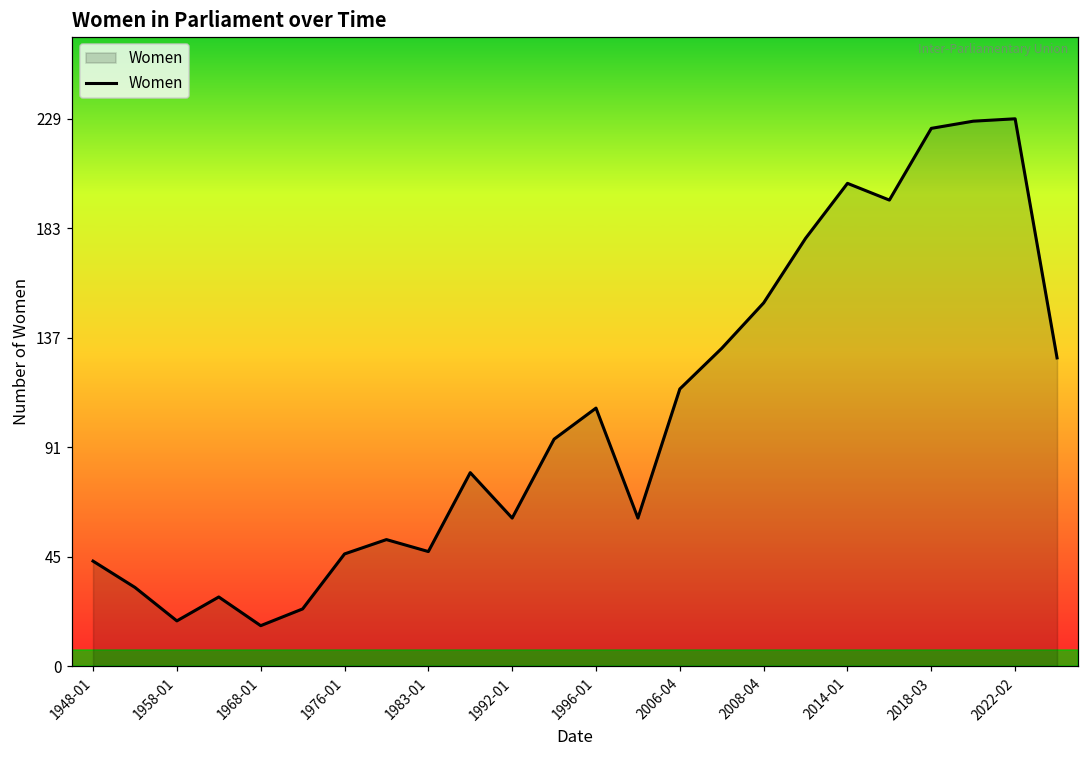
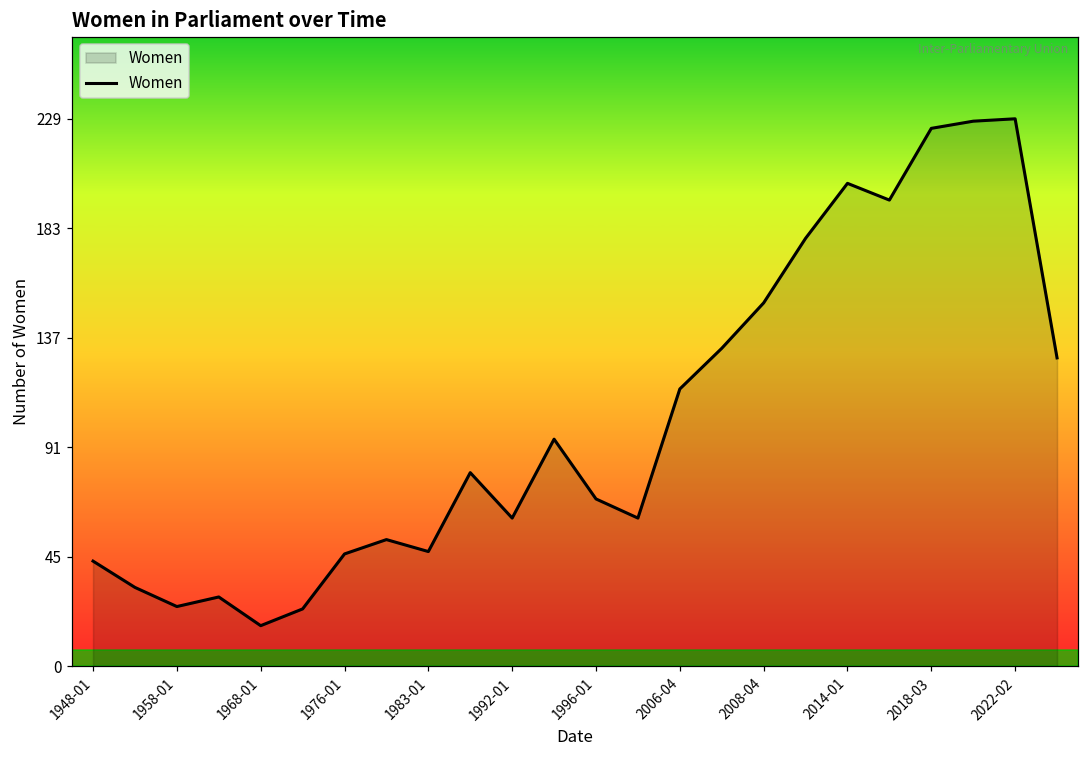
  {
    "1948-01": 44,
-   "1958-01": 19,
+   "1958-01": 25,
    "1968-01": 17,
    "1976-01": 47,
    "1983-01": 48,
    "1992-01": 62,
-   "1996-01": 108,
+   "1996-01": 70,
    "2006-04": 116,
    "2008-04": 152,
    "2014-01": 202,
    "2018-03": 225,
    "2022-02": 229
  }
